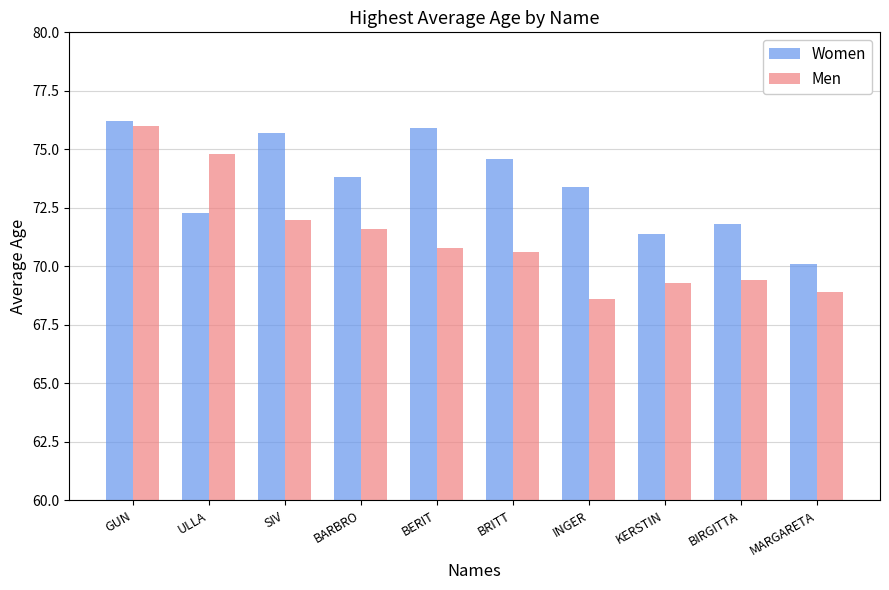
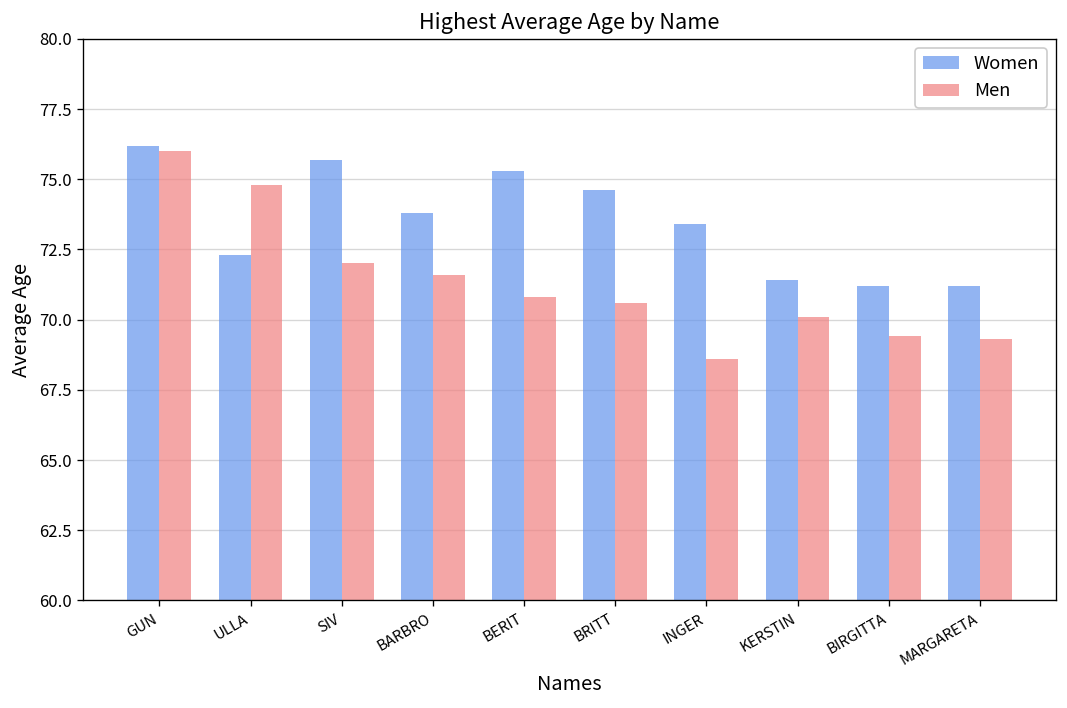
  {
    "Women": {
      "GUN": 76.2,
      "ULLA": 72.3,
      "SIV": 75.7,
      "BARBRO": 73.8,
-     "BERIT": 75.9,
+     "BERIT": 75.3,
      "BRITT": 74.6,
      "INGER": 73.4,
      "KERSTIN": 71.4,
-     "BIRGITTA": 71.8,
-     "MARGARETA": 70.1
+     "BIRGITTA": 71.2,
+     "MARGARETA": 71.2
    },
    "Men": {
      "GUN": 76.0,
      "ULLA": 74.8,
      "SIV": 72.0,
      "BARBRO": 71.6,
      "BERIT": 70.8,
      "BRITT": 70.6,
      "INGER": 68.6,
-     "KERSTIN": 69.3,
+     "KERSTIN": 70.1,
      "BIRGITTA": 69.4,
-     "MARGARETA": 68.9
+     "MARGARETA": 69.3
    }
  }
